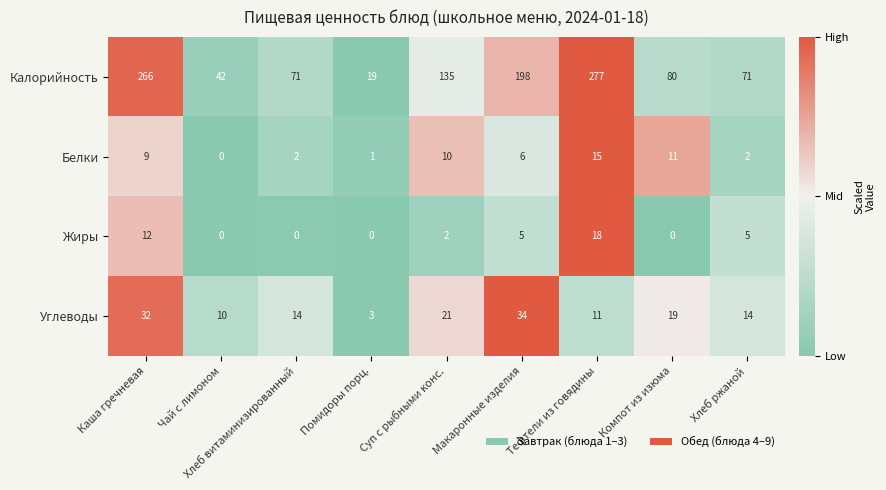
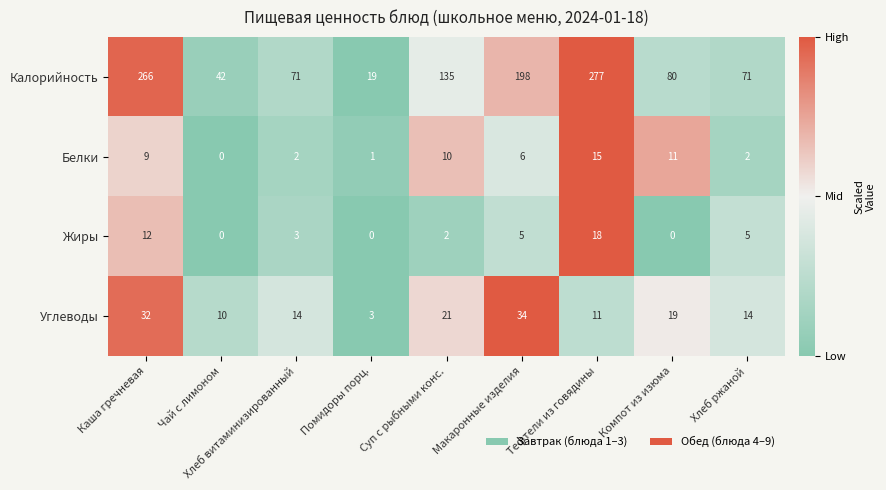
  {
    "Калорийность": {
      "Каша гречневая": 266,
      "Чай с лимоном": 42,
      "Хлеб витаминизированный": 71,
      "Помидоры порц.": 19,
      "Суп с рыбными конс.": 135,
      "Макаронные изделия": 198,
      "Тефтели из говядины": 277,
      "Компот из изюма": 80,
      "Хлеб ржаной": 71
    },
    "Белки": {
      "Каша гречневая": 9,
      "Чай с лимоном": 0,
      "Хлеб витаминизированный": 2,
      "Помидоры порц.": 1,
      "Суп с рыбными конс.": 10,
      "Макаронные изделия": 6,
      "Тефтели из говядины": 15,
      "Компот из изюма": 11,
      "Хлеб ржаной": 2
    },
    "Жиры": {
      "Каша гречневая": 12,
      "Чай с лимоном": 0,
-     "Хлеб витаминизированный": 0,
+     "Хлеб витаминизированный": 3,
      "Помидоры порц.": 0,
      "Суп с рыбными конс.": 2,
      "Макаронные изделия": 5,
      "Тефтели из говядины": 18,
      "Компот из изюма": 0,
      "Хлеб ржаной": 5
    },
    "Углеводы": {
      "Каша гречневая": 32,
      "Чай с лимоном": 10,
      "Хлеб витаминизированный": 14,
      "Помидоры порц.": 3,
      "Суп с рыбными конс.": 21,
      "Макаронные изделия": 34,
      "Тефтели из говядины": 11,
      "Компот из изюма": 19,
      "Хлеб ржаной": 14
    }
  }
